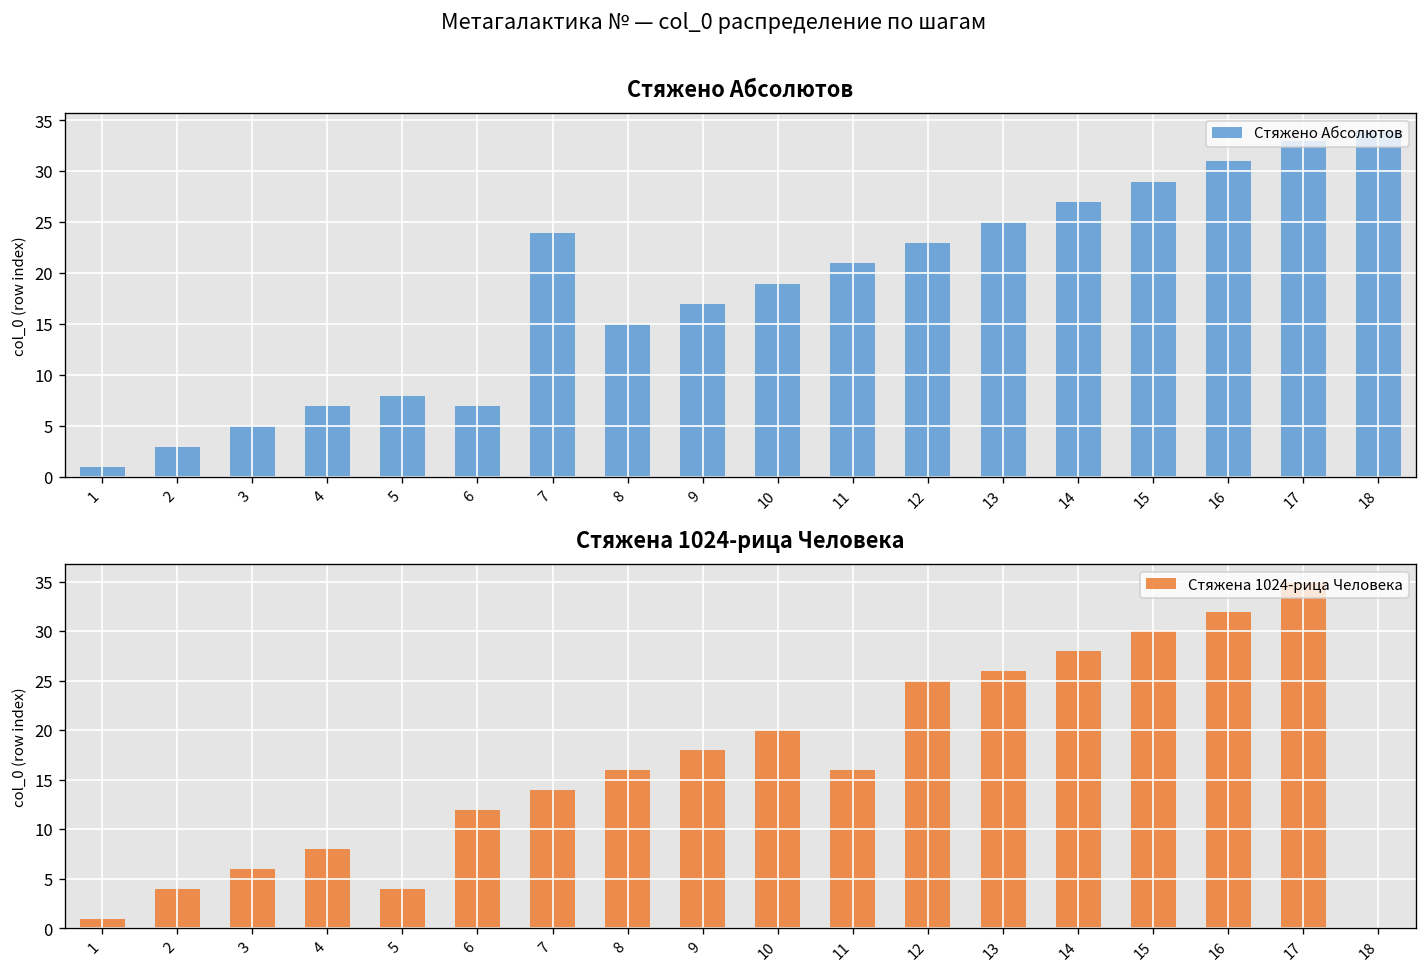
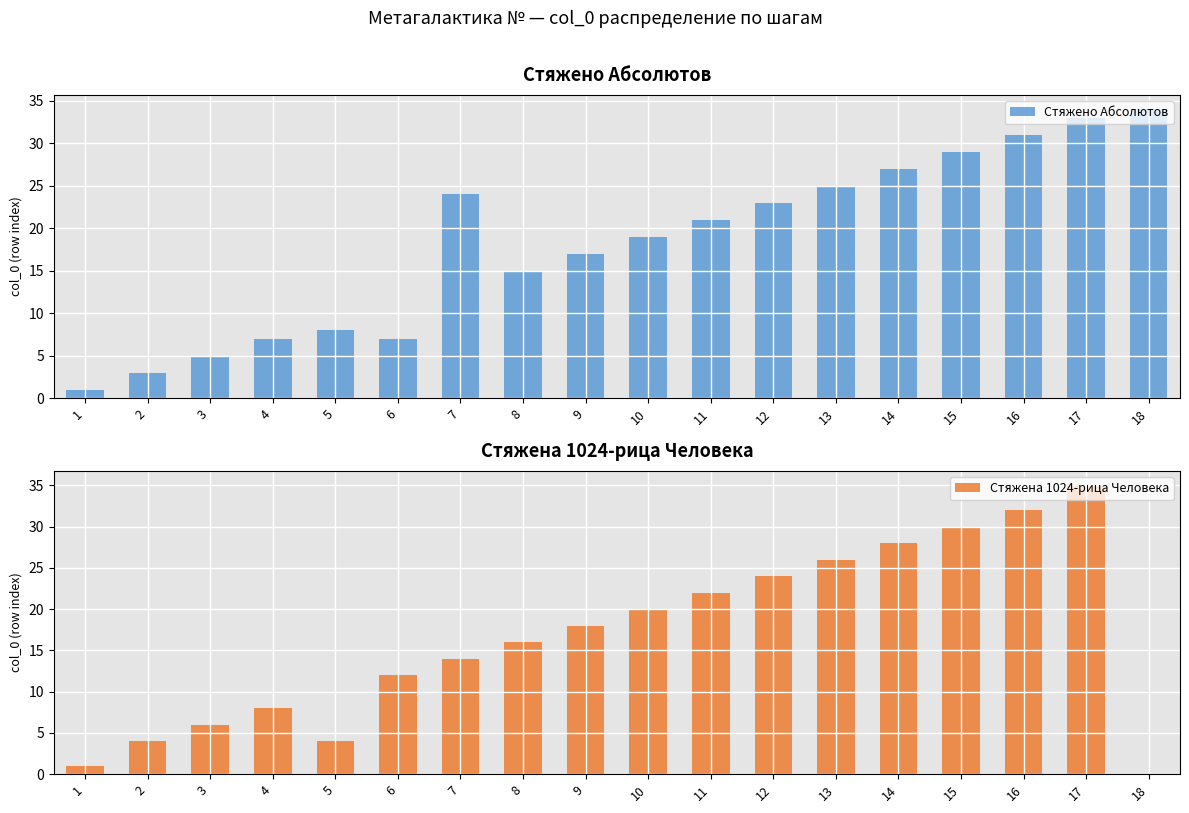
  {
    "Стяжено Абсолютов": {
      "1": 1,
      "2": 3,
      "3": 5,
      "4": 7,
      "5": 8,
      "6": 7,
      "7": 24,
      "8": 15,
      "9": 17,
      "10": 19,
      "11": 21,
      "12": 23,
      "13": 25,
      "14": 27,
      "15": 29,
      "16": 31
    },
    "Стяжена 1024-рица Человека": {
      "1": 1,
      "2": 4,
      "3": 6,
      "4": 8,
      "5": 4,
      "6": 12,
      "7": 14,
      "8": 16,
      "9": 18,
      "10": 20,
-     "11": 16,
-     "12": 25,
+     "11": 22,
+     "12": 24,
      "13": 26,
      "14": 28,
      "15": 30,
      "16": 32,
      "18": 0
    }
  }
